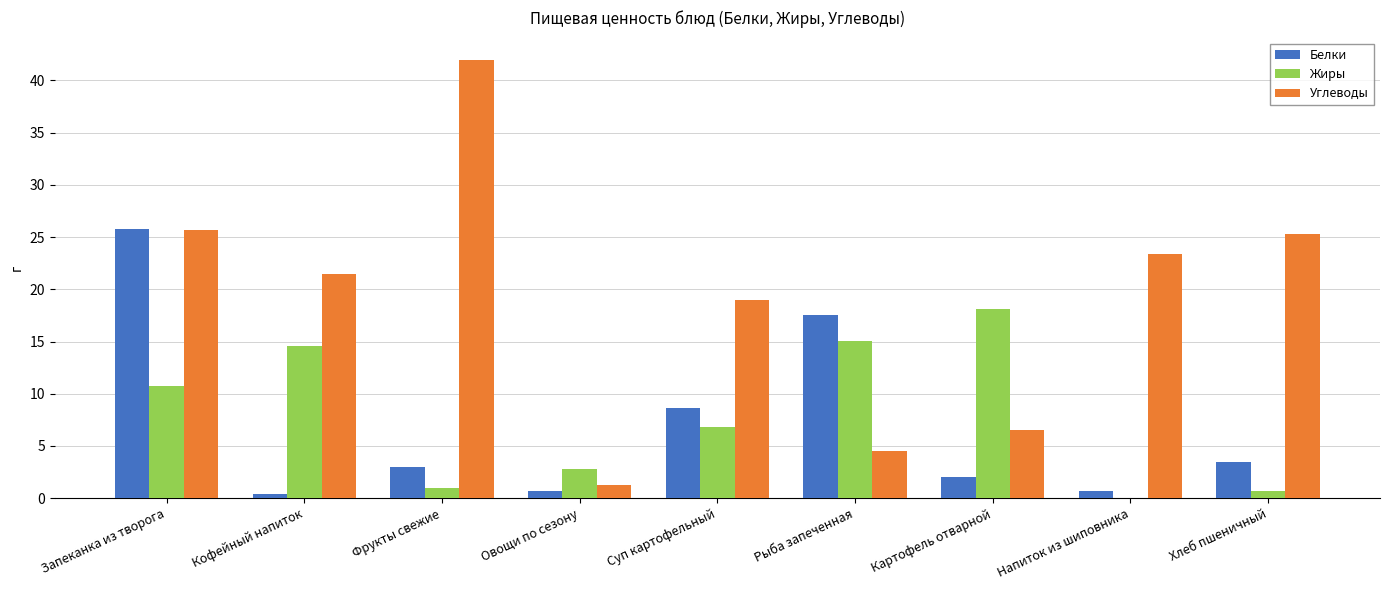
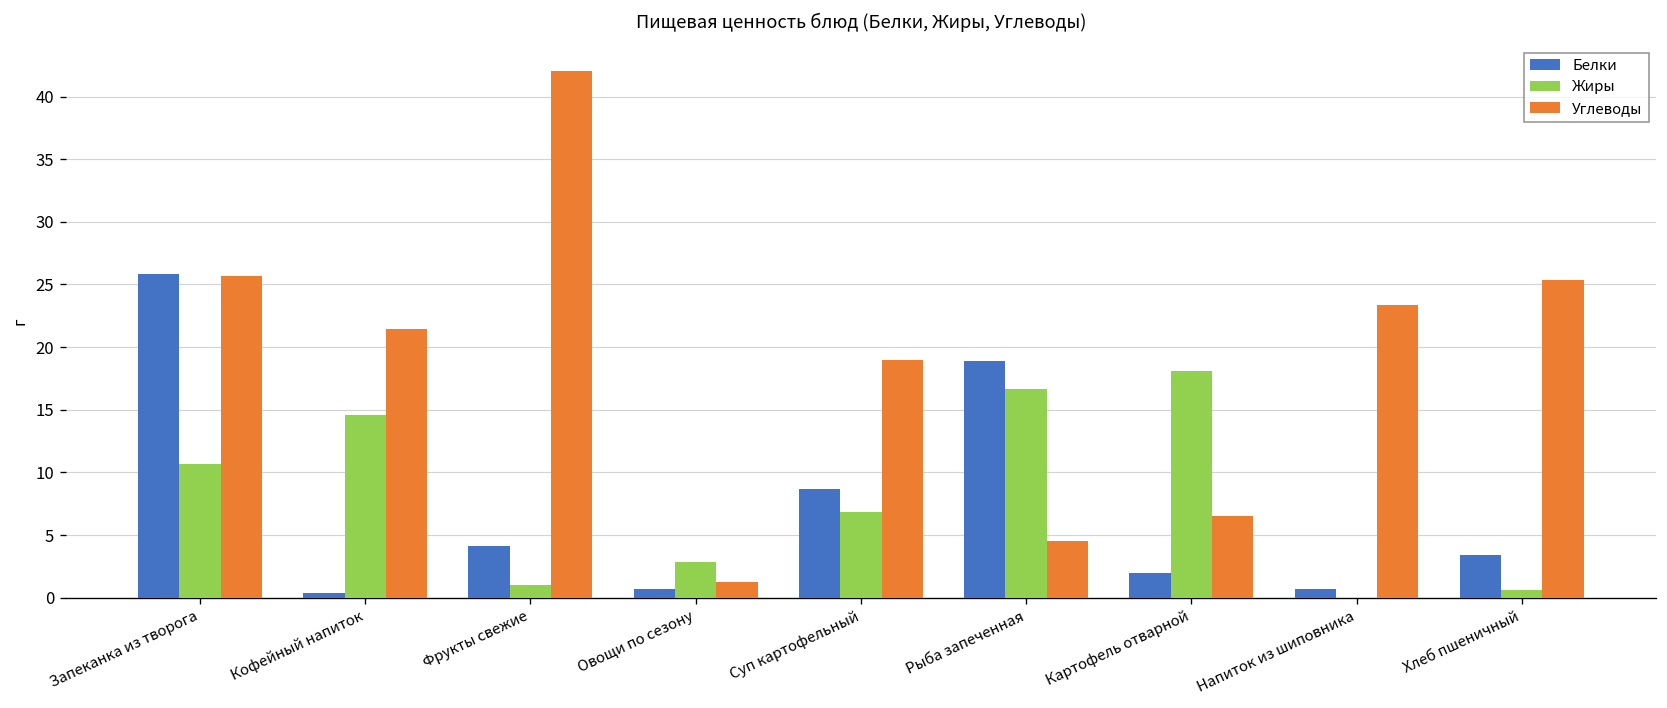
  {
    "Белки": {
      "Запеканка из творога": 25.8,
      "Кофейный напиток": 0.4,
-     "Фрукты свежие": 3.0,
+     "Фрукты свежие": 4.1,
      "Овощи по сезону": 0.7,
      "Суп картофельный": 8.7,
-     "Рыба запеченная": 17.5,
+     "Рыба запеченная": 18.9,
      "Картофель отварной": 2.0,
      "Напиток из шиповника": 0.7,
      "Хлеб пшеничный": 3.5
    },
    "Жиры": {
      "Запеканка из творога": 10.7,
      "Кофейный напиток": 14.6,
      "Фрукты свежие": 1.0,
      "Овощи по сезону": 2.8,
      "Суп картофельный": 6.8,
-     "Рыба запеченная": 15.1,
+     "Рыба запеченная": 16.7,
      "Картофель отварной": 18.1,
      "Напиток из шиповника": 0.0,
      "Хлеб пшеничный": 0.7
    },
    "Углеводы": {
      "Запеканка из творога": 25.7,
      "Кофейный напиток": 21.5,
      "Фрукты свежие": 42.0,
      "Овощи по сезону": 1.3,
      "Суп картофельный": 19.0,
      "Рыба запеченная": 4.5,
      "Картофель отварной": 6.5,
      "Напиток из шиповника": 23.4,
      "Хлеб пшеничный": 25.3
    }
  }
